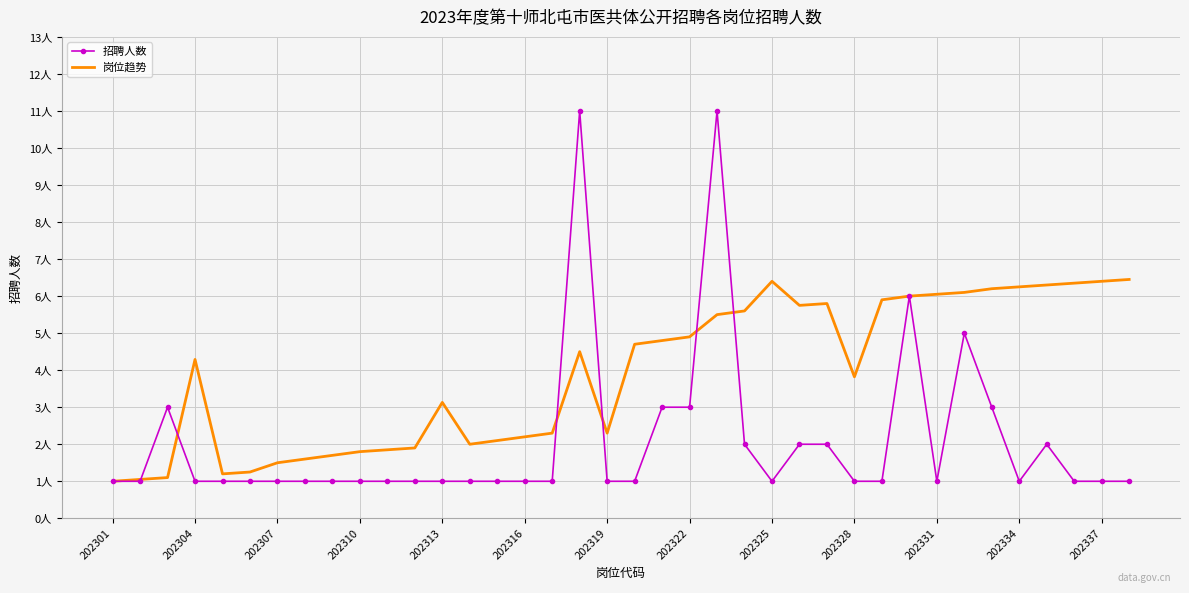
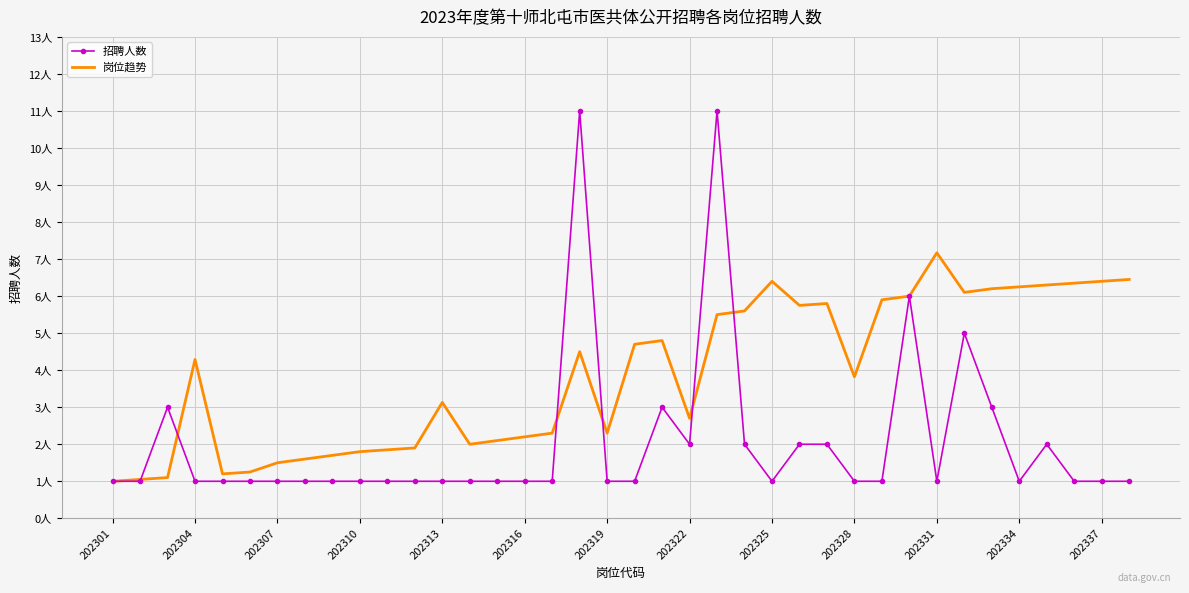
  {
    "招聘人数": {
      "202304": "1人",
      "202307": "1人",
      "202310": "1人",
      "202313": "1人",
      "202316": "1人",
      "202319": "1人",
-     "202322": "3人",
+     "202322": "2人",
      "202325": "1人",
      "202328": "1人",
      "202331": "1人",
      "202334": "1人",
      "202337": "1人"
    },
    "岗位趋势": {
      "202304": "4.3人",
      "202307": "1.5人",
      "202310": "1.8人",
      "202313": "3.1人",
      "202316": "2.2人",
      "202319": "2.3人",
-     "202322": "4.9人",
+     "202322": "2.7人",
      "202325": "6.4人",
      "202328": "3.8人",
-     "202331": "6.1人",
+     "202331": "7.2人",
      "202334": "6.3人",
      "202337": "6.4人"
    }
  }
